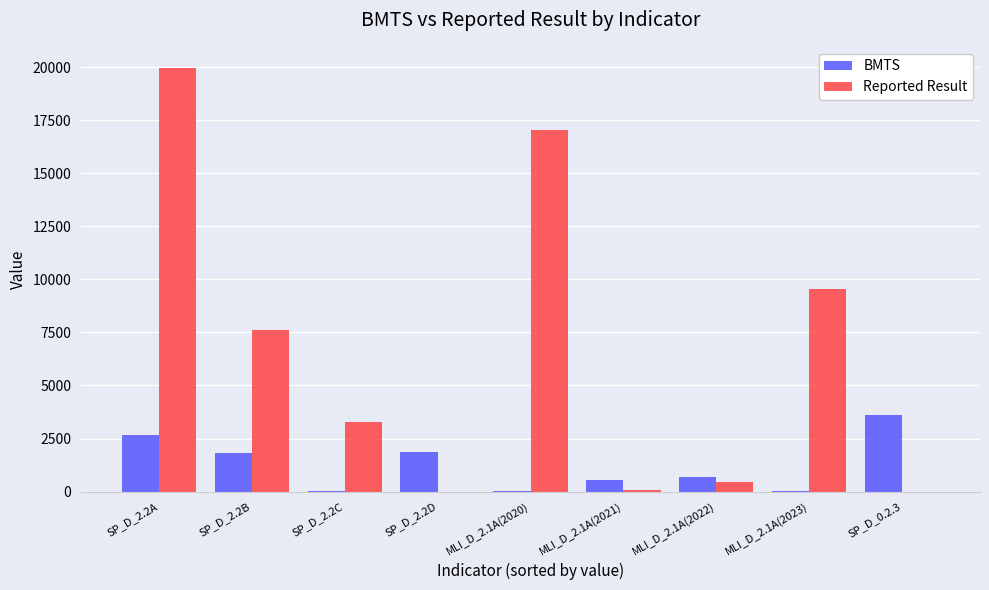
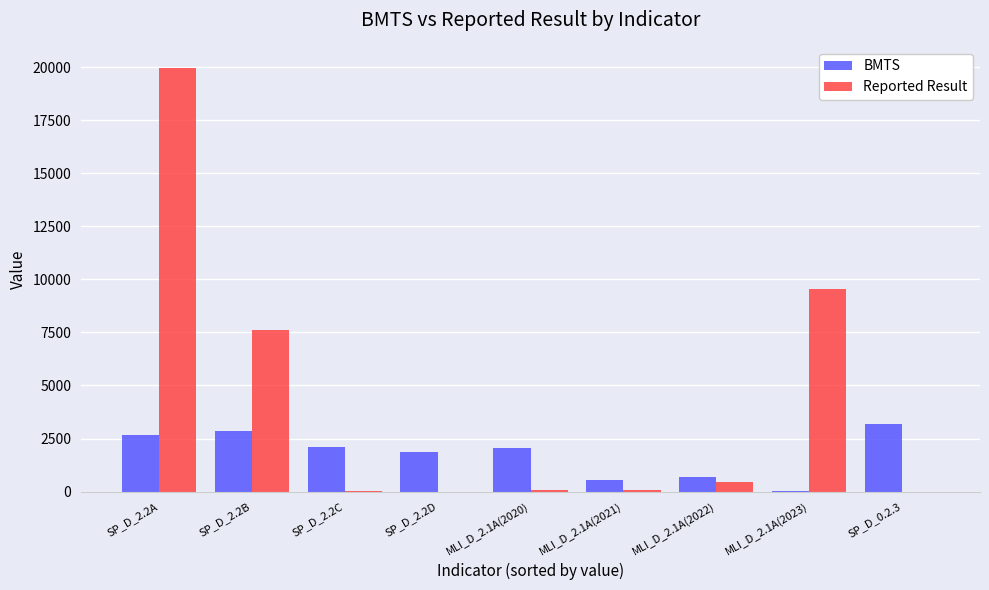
  {
    "BMTS": {
      "SP_D_2.2A": 2700,
-     "SP_D_2.2B": 1800,
-     "SP_D_2.2C": 0,
+     "SP_D_2.2B": 2800,
+     "SP_D_2.2C": 2100,
      "SP_D_2.2D": 1800,
-     "MLI_D_2.1A(2020)": 0,
+     "MLI_D_2.1A(2020)": 2100,
      "MLI_D_2.1A(2021)": 600,
      "MLI_D_2.1A(2022)": 700,
-     "SP_D_0.2.3": 3600
+     "SP_D_0.2.3": 3200
    },
    "Reported Result": {
      "SP_D_2.2A": 20000,
      "SP_D_2.2B": 7600,
-     "SP_D_2.2C": 3300,
+     "SP_D_2.2C": 0,
      "SP_D_2.2D": 0,
-     "MLI_D_2.1A(2020)": 17100,
+     "MLI_D_2.1A(2020)": 100,
      "MLI_D_2.1A(2022)": 500,
      "MLI_D_2.1A(2023)": 9600,
      "SP_D_0.2.3": 0
    }
  }
